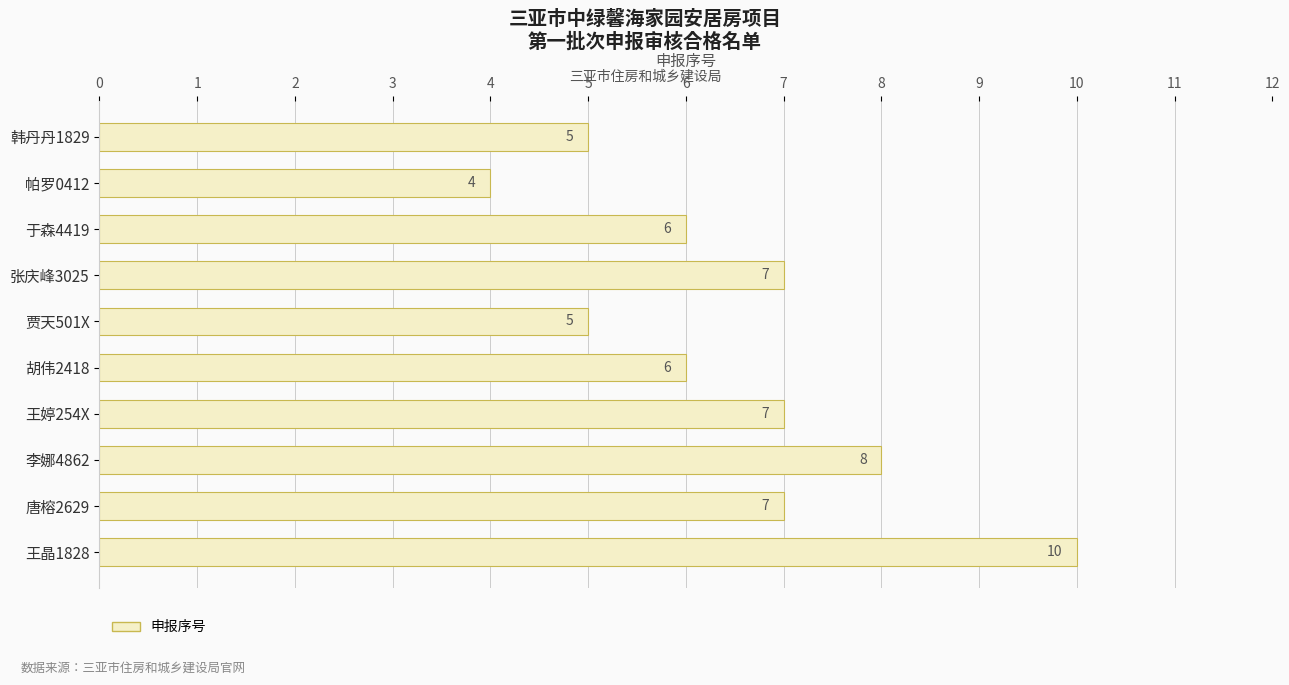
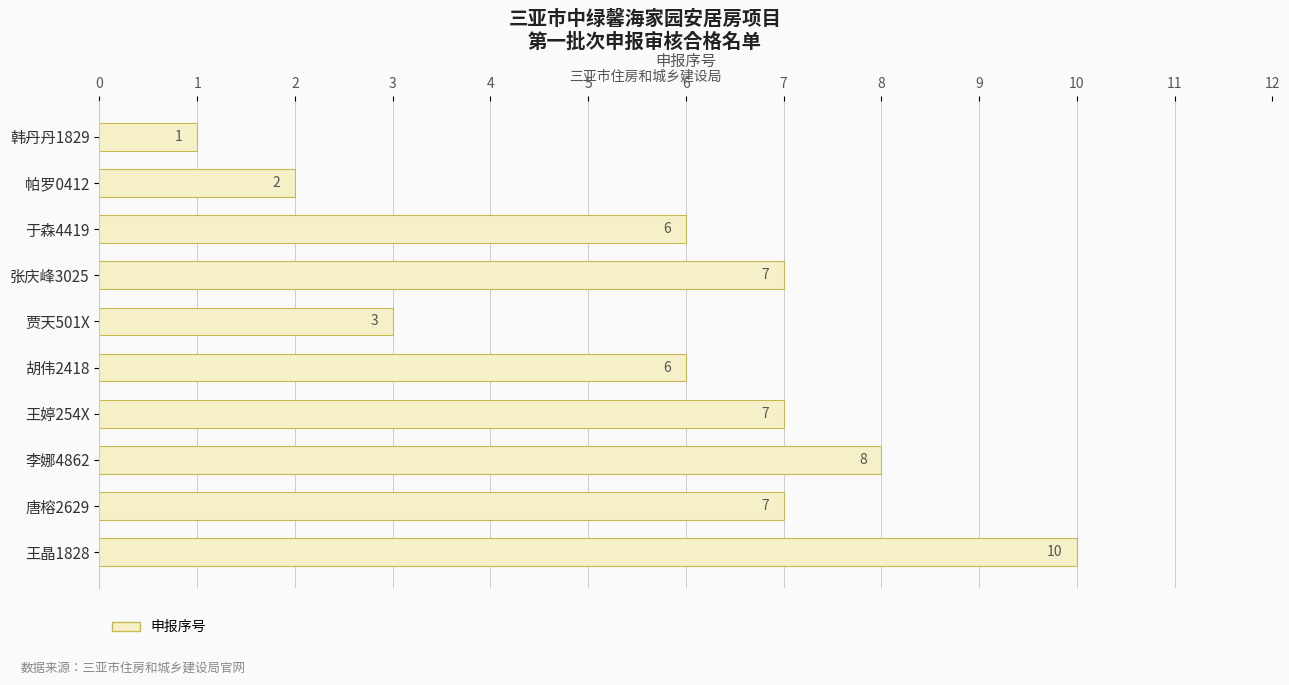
  {
-   "韩丹丹1829": 5,
-   "帕罗0412": 4,
+   "韩丹丹1829": 1,
+   "帕罗0412": 2,
    "于森4419": 6,
    "张庆峰3025": 7,
-   "贾天501X": 5,
+   "贾天501X": 3,
    "胡伟2418": 6,
    "王婷254X": 7,
    "李娜4862": 8,
    "唐榕2629": 7,
    "王晶1828": 10
  }
